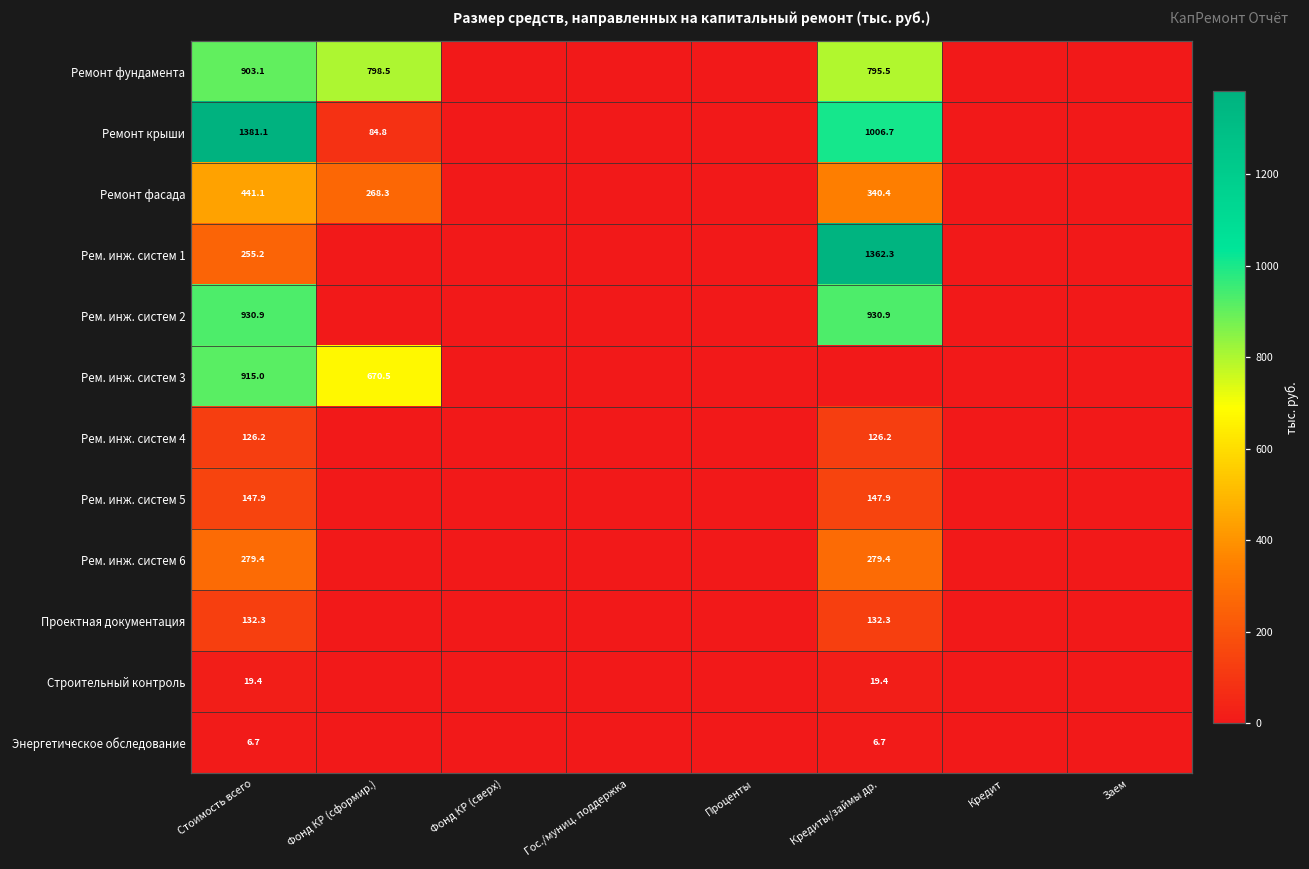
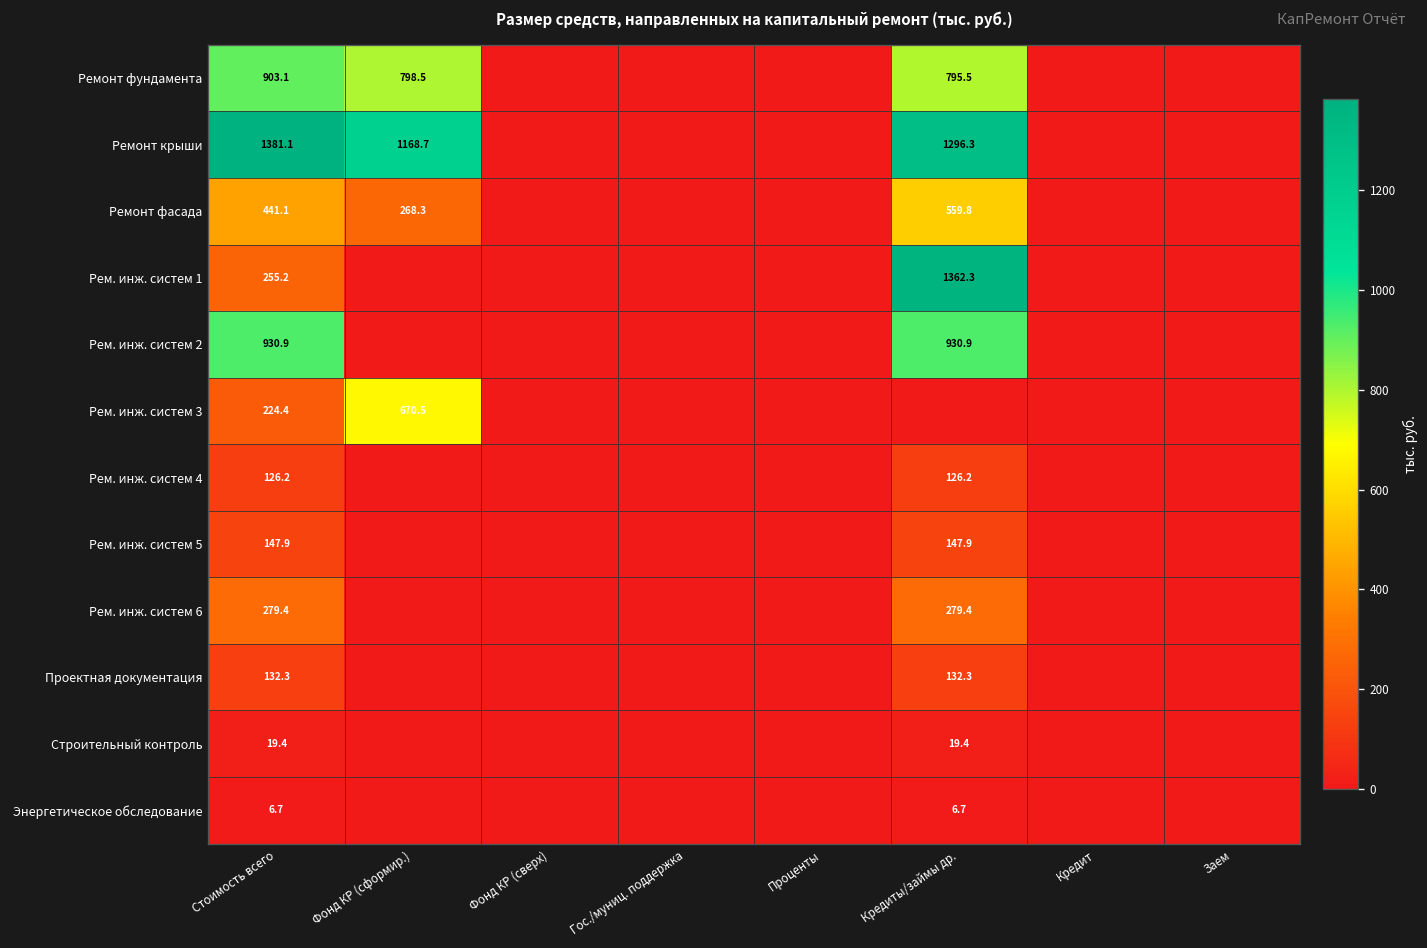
  {
    "Ремонт фундамента": {
      "Стоимость всего": 903.1,
      "Фонд КР (сформир.)": 798.5,
      "Кредиты/займы др.": 795.5
    },
    "Ремонт крыши": {
      "Стоимость всего": 1381.1,
-     "Фонд КР (сформир.)": 84.8,
-     "Кредиты/займы др.": 1006.7
+     "Фонд КР (сформир.)": 1168.7,
+     "Кредиты/займы др.": 1296.3
    },
    "Ремонт фасада": {
      "Стоимость всего": 441.1,
      "Фонд КР (сформир.)": 268.3,
-     "Кредиты/займы др.": 340.4
+     "Кредиты/займы др.": 559.8
    },
    "Рем. инж. систем 1": {
      "Стоимость всего": 255.2,
      "Кредиты/займы др.": 1362.3
    },
    "Рем. инж. систем 2": {
      "Стоимость всего": 930.9,
      "Кредиты/займы др.": 930.9
    },
    "Рем. инж. систем 3": {
-     "Стоимость всего": 915.0,
+     "Стоимость всего": 224.4,
      "Фонд КР (сформир.)": 670.5
    },
    "Рем. инж. систем 4": {
      "Стоимость всего": 126.2,
      "Кредиты/займы др.": 126.2
    },
    "Рем. инж. систем 5": {
      "Стоимость всего": 147.9,
      "Кредиты/займы др.": 147.9
    },
    "Рем. инж. систем 6": {
      "Стоимость всего": 279.4,
      "Кредиты/займы др.": 279.4
    },
    "Проектная документация": {
      "Стоимость всего": 132.3,
      "Кредиты/займы др.": 132.3
    },
    "Строительный контроль": {
      "Стоимость всего": 19.4,
      "Кредиты/займы др.": 19.4
    },
    "Энергетическое обследование": {
      "Стоимость всего": 6.7,
      "Кредиты/займы др.": 6.7
    }
  }
